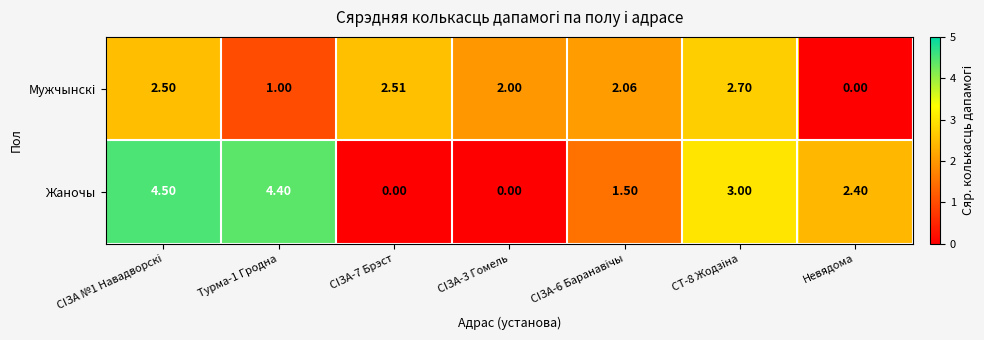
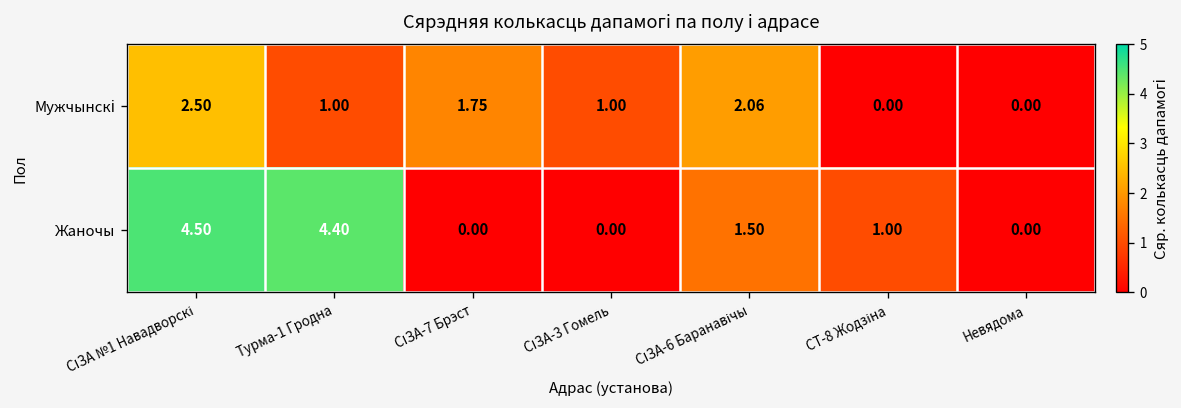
  {
    "Мужчынскі": {
      "СІЗА №1 Навадворскі": 2.50,
      "Турма-1 Гродна": 1.00,
-     "СІЗА-7 Брэст": 2.51,
-     "СІЗА-3 Гомель": 2.00,
+     "СІЗА-7 Брэст": 1.75,
+     "СІЗА-3 Гомель": 1.00,
      "СІЗА-6 Баранавічы": 2.06,
-     "СТ-8 Жодзіна": 2.70,
+     "СТ-8 Жодзіна": 0.00,
      "Невядома": 0.00
    },
    "Жаночы": {
      "СІЗА №1 Навадворскі": 4.50,
      "Турма-1 Гродна": 4.40,
      "СІЗА-7 Брэст": 0.00,
      "СІЗА-3 Гомель": 0.00,
      "СІЗА-6 Баранавічы": 1.50,
-     "СТ-8 Жодзіна": 3.00,
-     "Невядома": 2.40
+     "СТ-8 Жодзіна": 1.00,
+     "Невядома": 0.00
    }
  }
